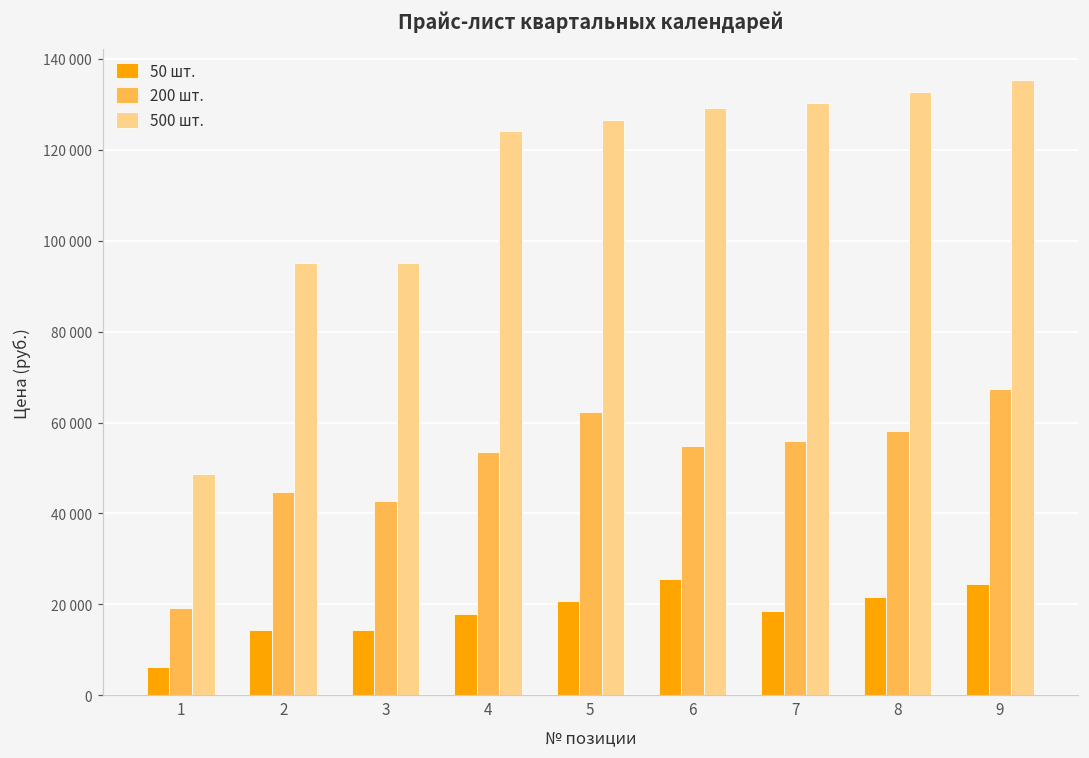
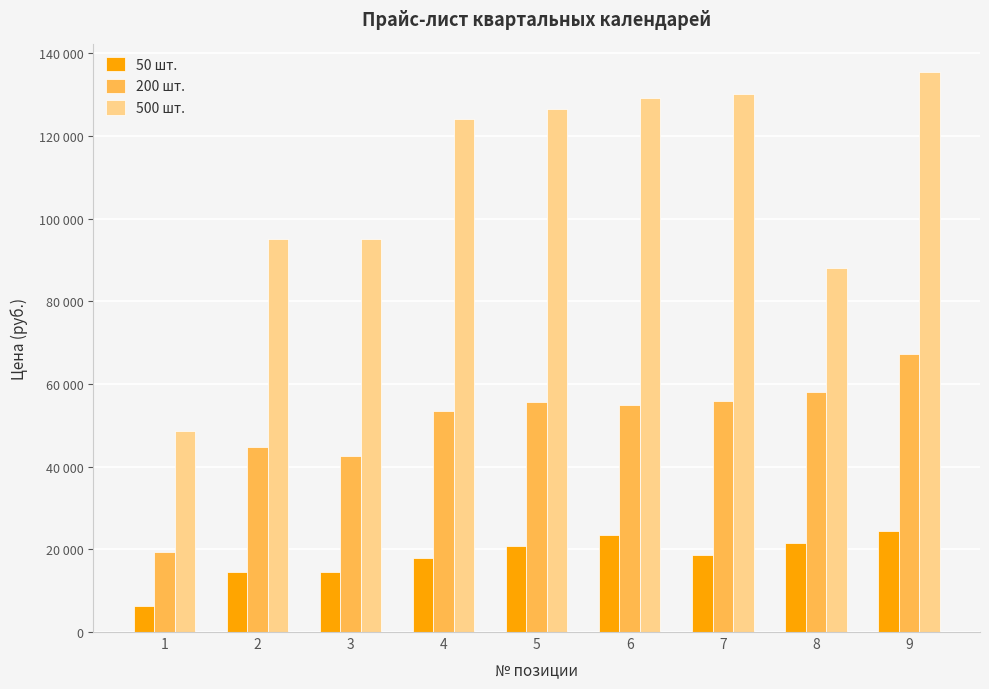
  {
    "50 шт.": {
      "1": 6000,
      "2": 14000,
      "3": 14000,
      "4": 18000,
      "5": 21000,
-     "6": 26000,
+     "6": 24000,
      "7": 19000,
      "8": 22000,
      "9": 24000
    },
    "200 шт.": {
      "1": 19000,
      "2": 45000,
      "3": 43000,
      "4": 54000,
-     "5": 62000,
+     "5": 56000,
      "6": 55000,
      "7": 56000,
      "8": 58000,
      "9": 67000
    },
    "500 шт.": {
      "1": 49000,
      "2": 95000,
      "3": 95000,
      "4": 124000,
      "5": 127000,
      "6": 129000,
      "7": 130000,
-     "8": 133000,
+     "8": 88000,
      "9": 135000
    }
  }
